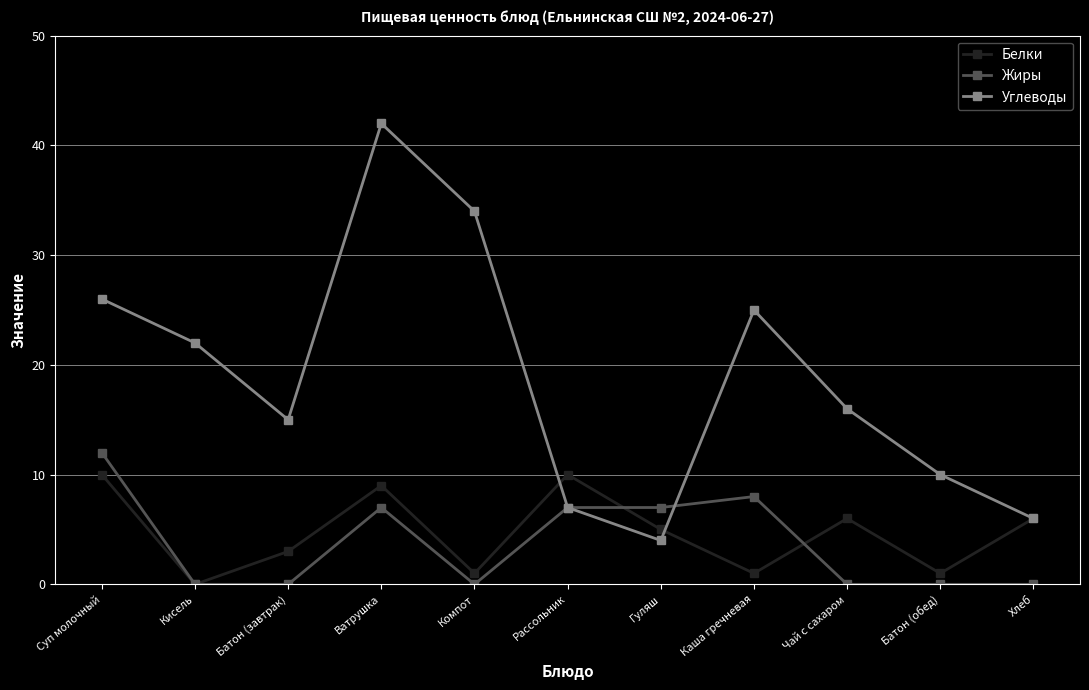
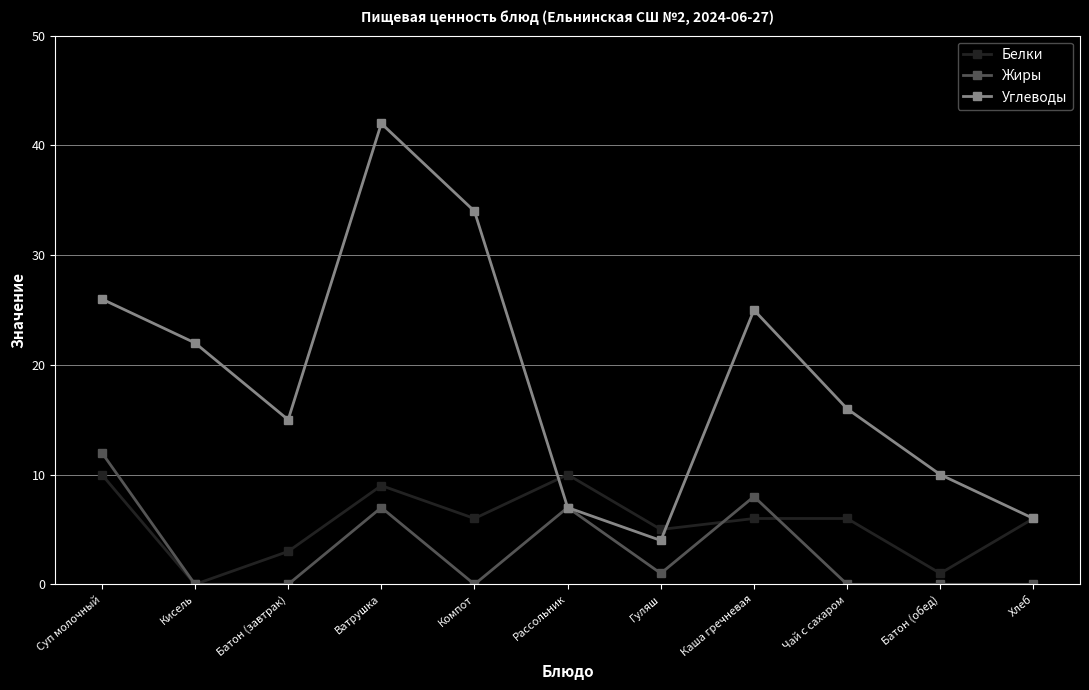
  {
    "Белки": {
      "Суп молочный": 10,
      "Батон (завтрак)": 3,
      "Ватрушка": 9,
-     "Компот": 1,
+     "Компот": 6,
      "Рассольник": 10,
      "Гуляш": 5,
-     "Каша гречневая": 1,
+     "Каша гречневая": 6,
      "Чай с сахаром": 6,
      "Батон (обед)": 1
    },
    "Жиры": {
      "Суп молочный": 12,
      "Батон (завтрак)": 0,
      "Ватрушка": 7,
      "Компот": 0,
-     "Гуляш": 7,
+     "Гуляш": 1,
      "Каша гречневая": 8,
      "Чай с сахаром": 0,
      "Батон (обед)": 0,
      "Хлеб": 0
    },
    "Углеводы": {
      "Суп молочный": 26,
      "Кисель": 22,
      "Батон (завтрак)": 15,
      "Ватрушка": 42,
      "Компот": 34,
      "Гуляш": 4,
      "Каша гречневая": 25,
      "Чай с сахаром": 16,
      "Батон (обед)": 10
    }
  }
